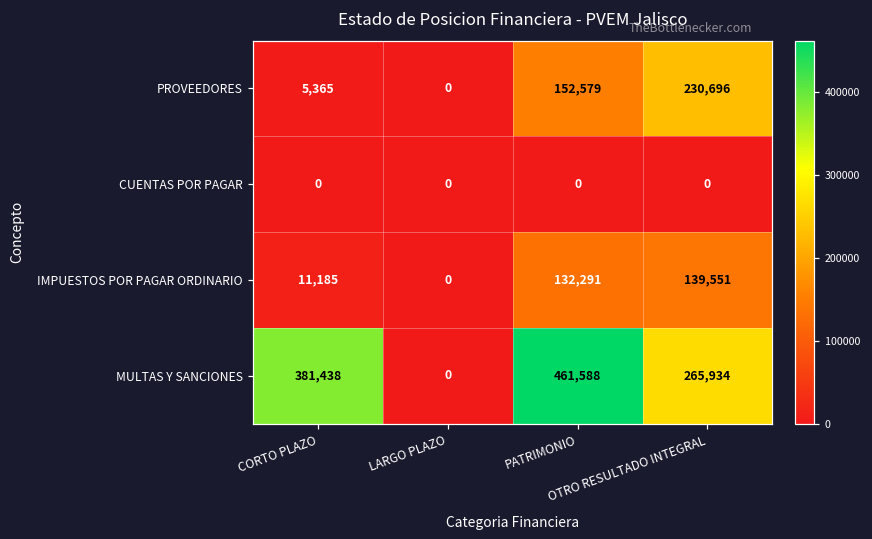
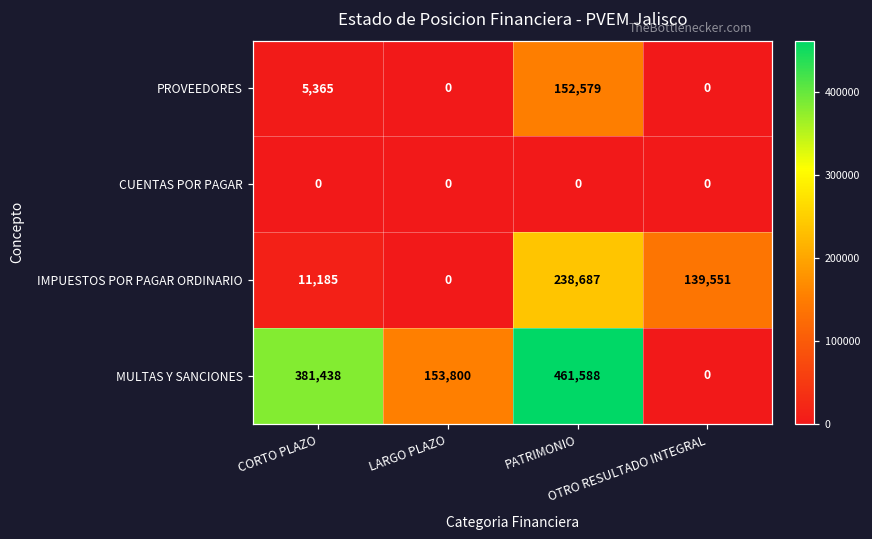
  {
    "PROVEEDORES": {
      "CORTO PLAZO": "5,365",
      "LARGO PLAZO": "0",
      "PATRIMONIO": "152,579",
-     "OTRO RESULTADO INTEGRAL": "230,696"
+     "OTRO RESULTADO INTEGRAL": "0"
    },
    "CUENTAS POR PAGAR": {
      "CORTO PLAZO": "0",
      "LARGO PLAZO": "0",
      "PATRIMONIO": "0",
      "OTRO RESULTADO INTEGRAL": "0"
    },
    "IMPUESTOS POR PAGAR ORDINARIO": {
      "CORTO PLAZO": "11,185",
      "LARGO PLAZO": "0",
-     "PATRIMONIO": "132,291",
+     "PATRIMONIO": "238,687",
      "OTRO RESULTADO INTEGRAL": "139,551"
    },
    "MULTAS Y SANCIONES": {
      "CORTO PLAZO": "381,438",
-     "LARGO PLAZO": "0",
+     "LARGO PLAZO": "153,800",
      "PATRIMONIO": "461,588",
-     "OTRO RESULTADO INTEGRAL": "265,934"
+     "OTRO RESULTADO INTEGRAL": "0"
    }
  }
